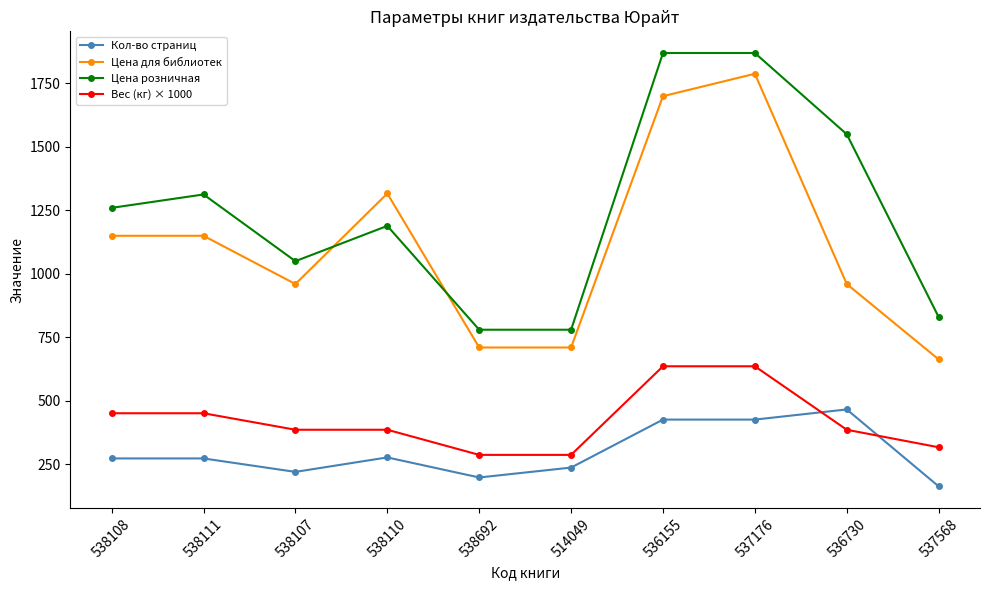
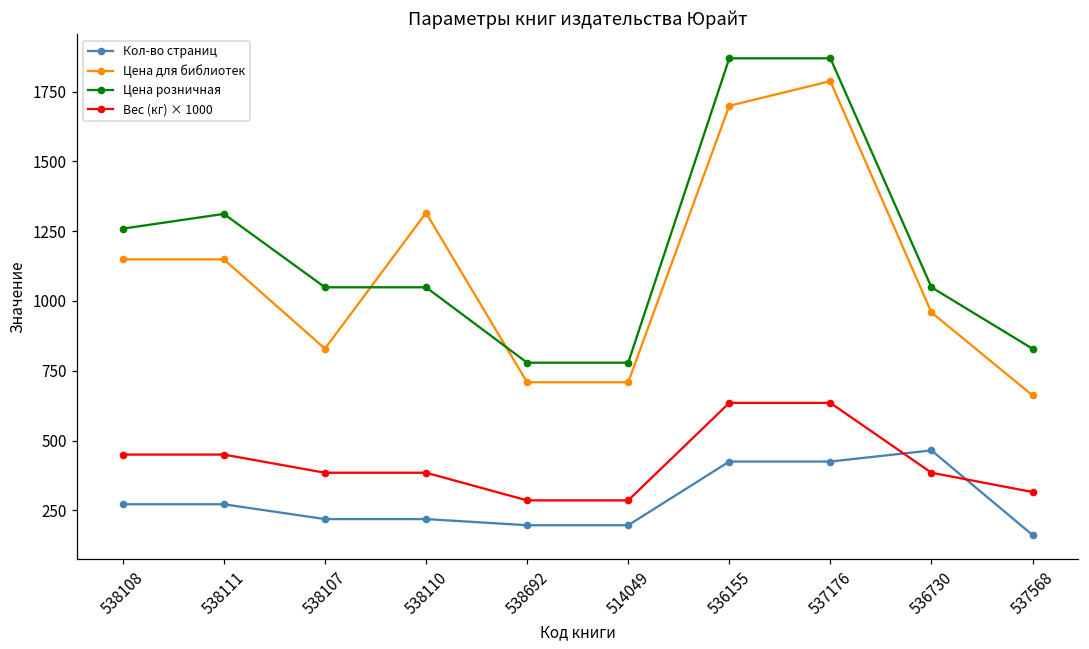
  {
    "Кол-во страниц": {
      "538108": 270,
      "538111": 270,
      "538107": 220,
-     "538110": 280,
+     "538110": 220,
      "538692": 200,
-     "514049": 240,
+     "514049": 200,
      "536155": 430,
      "537176": 430,
      "536730": 470,
      "537568": 160
    },
    "Цена для библиотек": {
      "538108": 1150,
      "538111": 1150,
-     "538107": 960,
+     "538107": 830,
      "538110": 1320,
      "538692": 710,
      "514049": 710,
      "536155": 1700,
      "537176": 1790,
      "536730": 960,
      "537568": 660
    },
    "Цена розничная": {
      "538108": 1260,
      "538111": 1310,
      "538107": 1050,
-     "538110": 1190,
+     "538110": 1050,
      "538692": 780,
      "514049": 780,
      "536155": 1870,
      "537176": 1870,
-     "536730": 1550,
+     "536730": 1050,
      "537568": 830
    },
    "Вес (кг) × 1000": {
      "538108": 450,
      "538111": 450,
      "538107": 390,
      "538110": 390,
      "538692": 290,
      "514049": 290,
      "536155": 640,
      "537176": 640,
      "536730": 390,
      "537568": 320
    }
  }
